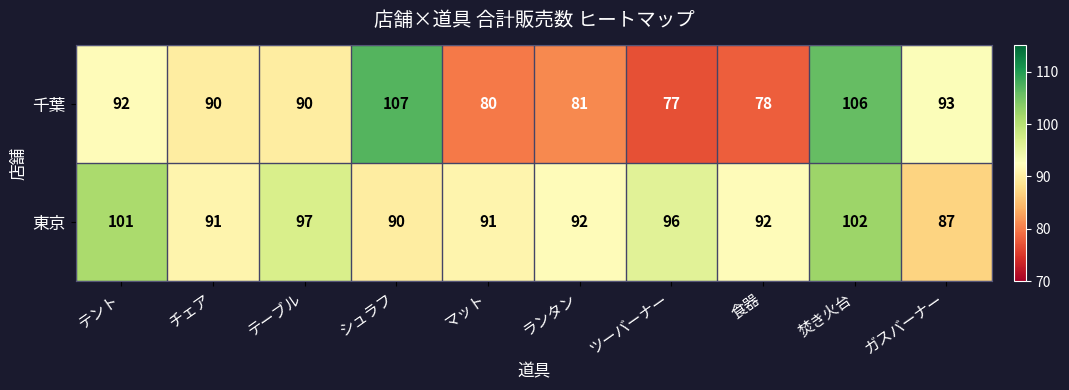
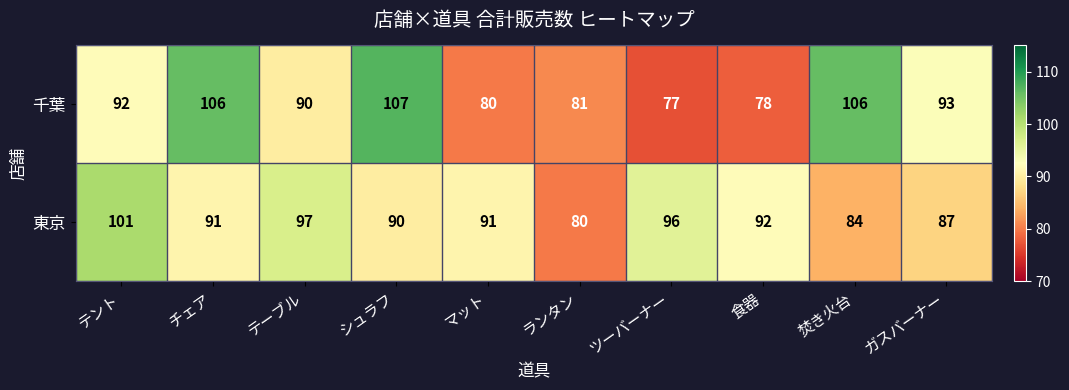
  {
    "千葉": {
      "テント": 92,
-     "チェア": 90,
+     "チェア": 106,
      "テーブル": 90,
      "シュラフ": 107,
      "マット": 80,
      "ランタン": 81,
      "ツーバーナー": 77,
      "食器": 78,
      "焚き火台": 106,
      "ガスバーナー": 93
    },
    "東京": {
      "テント": 101,
      "チェア": 91,
      "テーブル": 97,
      "シュラフ": 90,
      "マット": 91,
-     "ランタン": 92,
+     "ランタン": 80,
      "ツーバーナー": 96,
      "食器": 92,
-     "焚き火台": 102,
+     "焚き火台": 84,
      "ガスバーナー": 87
    }
  }
